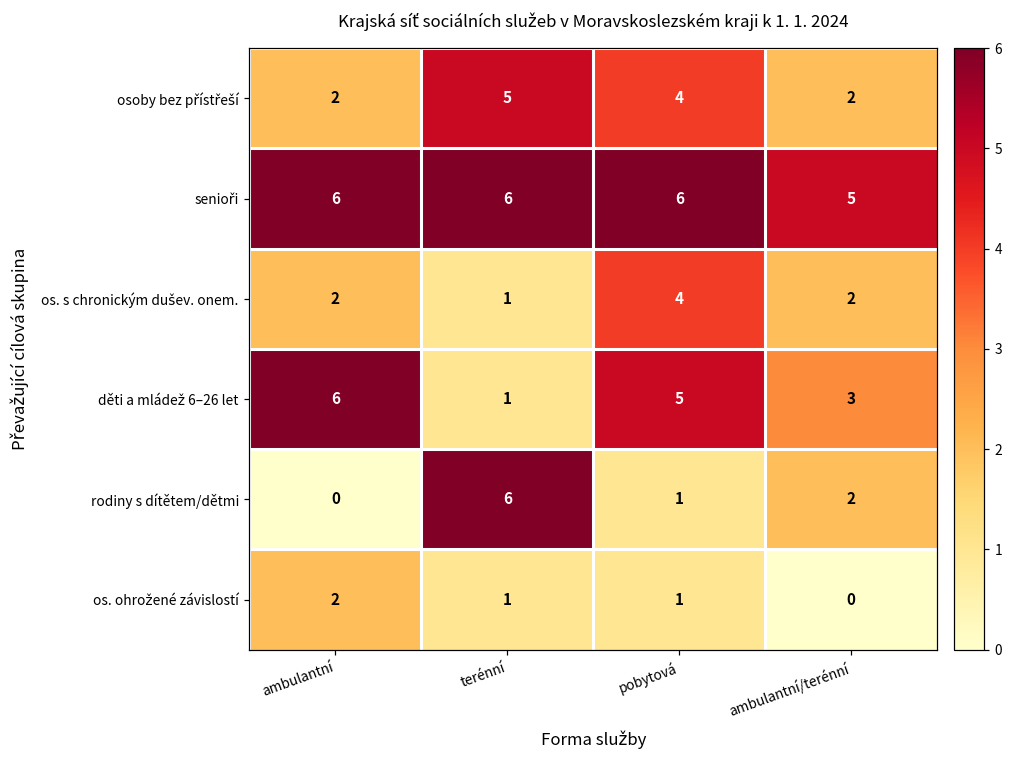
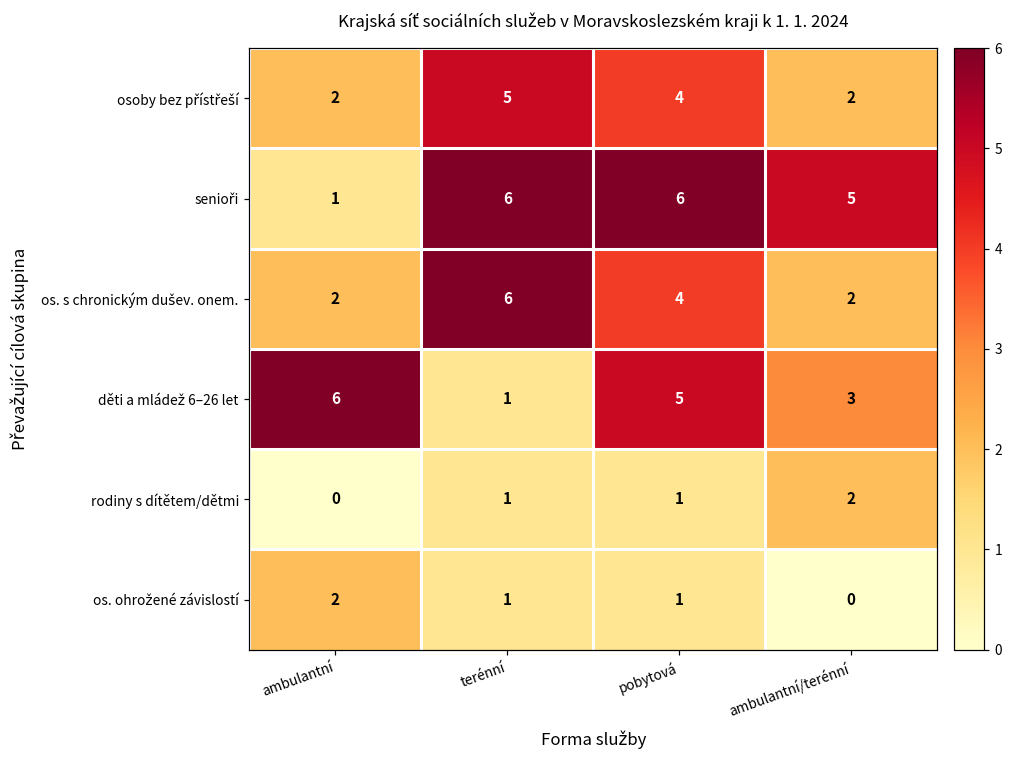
  {
    "osoby bez přístřeší": {
      "ambulantní": 2,
      "terénní": 5,
      "pobytová": 4,
      "ambulantní/terénní": 2
    },
    "senioři": {
-     "ambulantní": 6,
+     "ambulantní": 1,
      "terénní": 6,
      "pobytová": 6,
      "ambulantní/terénní": 5
    },
    "os. s chronickým dušev. onem.": {
      "ambulantní": 2,
-     "terénní": 1,
+     "terénní": 6,
      "pobytová": 4,
      "ambulantní/terénní": 2
    },
    "děti a mládež 6–26 let": {
      "ambulantní": 6,
      "terénní": 1,
      "pobytová": 5,
      "ambulantní/terénní": 3
    },
    "rodiny s dítětem/dětmi": {
      "ambulantní": 0,
-     "terénní": 6,
+     "terénní": 1,
      "pobytová": 1,
      "ambulantní/terénní": 2
    },
    "os. ohrožené závislostí": {
      "ambulantní": 2,
      "terénní": 1,
      "pobytová": 1,
      "ambulantní/terénní": 0
    }
  }
